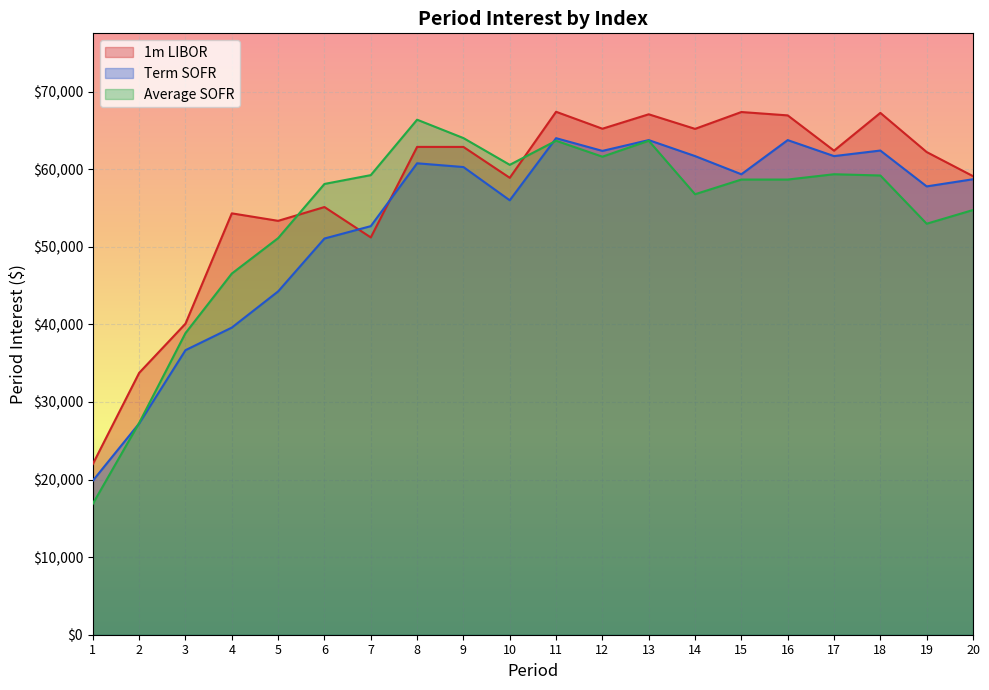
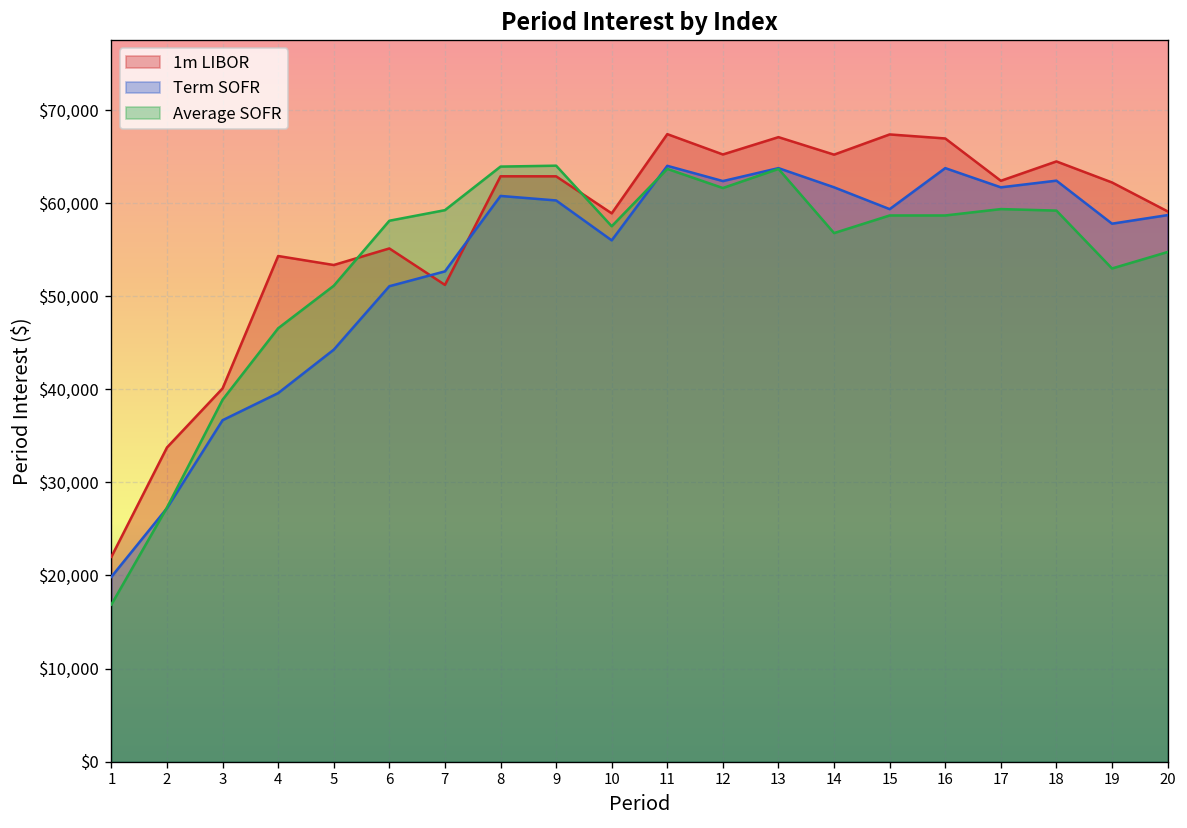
  {
    "1m LIBOR": {
      "1": "$22,000",
      "2": "$34,000",
      "3": "$40,000",
      "4": "$54,000",
      "5": "$53,000",
      "6": "$55,000",
      "7": "$51,000",
      "8": "$63,000",
      "9": "$63,000",
      "10": "$59,000",
      "11": "$67,000",
      "12": "$65,000",
      "13": "$67,000",
      "14": "$65,000",
      "15": "$67,000",
      "16": "$67,000",
      "17": "$62,000",
-     "18": "$67,000",
+     "18": "$64,000",
      "19": "$62,000",
      "20": "$59,000"
    },
    "Term SOFR": {
      "1": "$20,000",
      "3": "$37,000",
      "4": "$40,000",
      "5": "$44,000",
      "6": "$51,000",
      "7": "$53,000",
      "8": "$61,000",
      "9": "$60,000",
      "10": "$56,000",
      "12": "$62,000",
      "14": "$62,000",
      "15": "$59,000",
      "16": "$64,000",
      "17": "$62,000",
      "18": "$62,000",
      "19": "$58,000",
      "20": "$59,000"
    },
    "Average SOFR": {
      "1": "$17,000",
      "3": "$39,000",
      "4": "$47,000",
      "5": "$51,000",
      "6": "$58,000",
      "7": "$59,000",
-     "8": "$66,000",
+     "8": "$64,000",
      "9": "$64,000",
-     "10": "$61,000",
+     "10": "$58,000",
      "12": "$62,000",
      "14": "$57,000",
      "15": "$59,000",
      "16": "$59,000",
      "17": "$59,000",
      "18": "$59,000",
      "19": "$53,000",
      "20": "$55,000"
    }
  }
